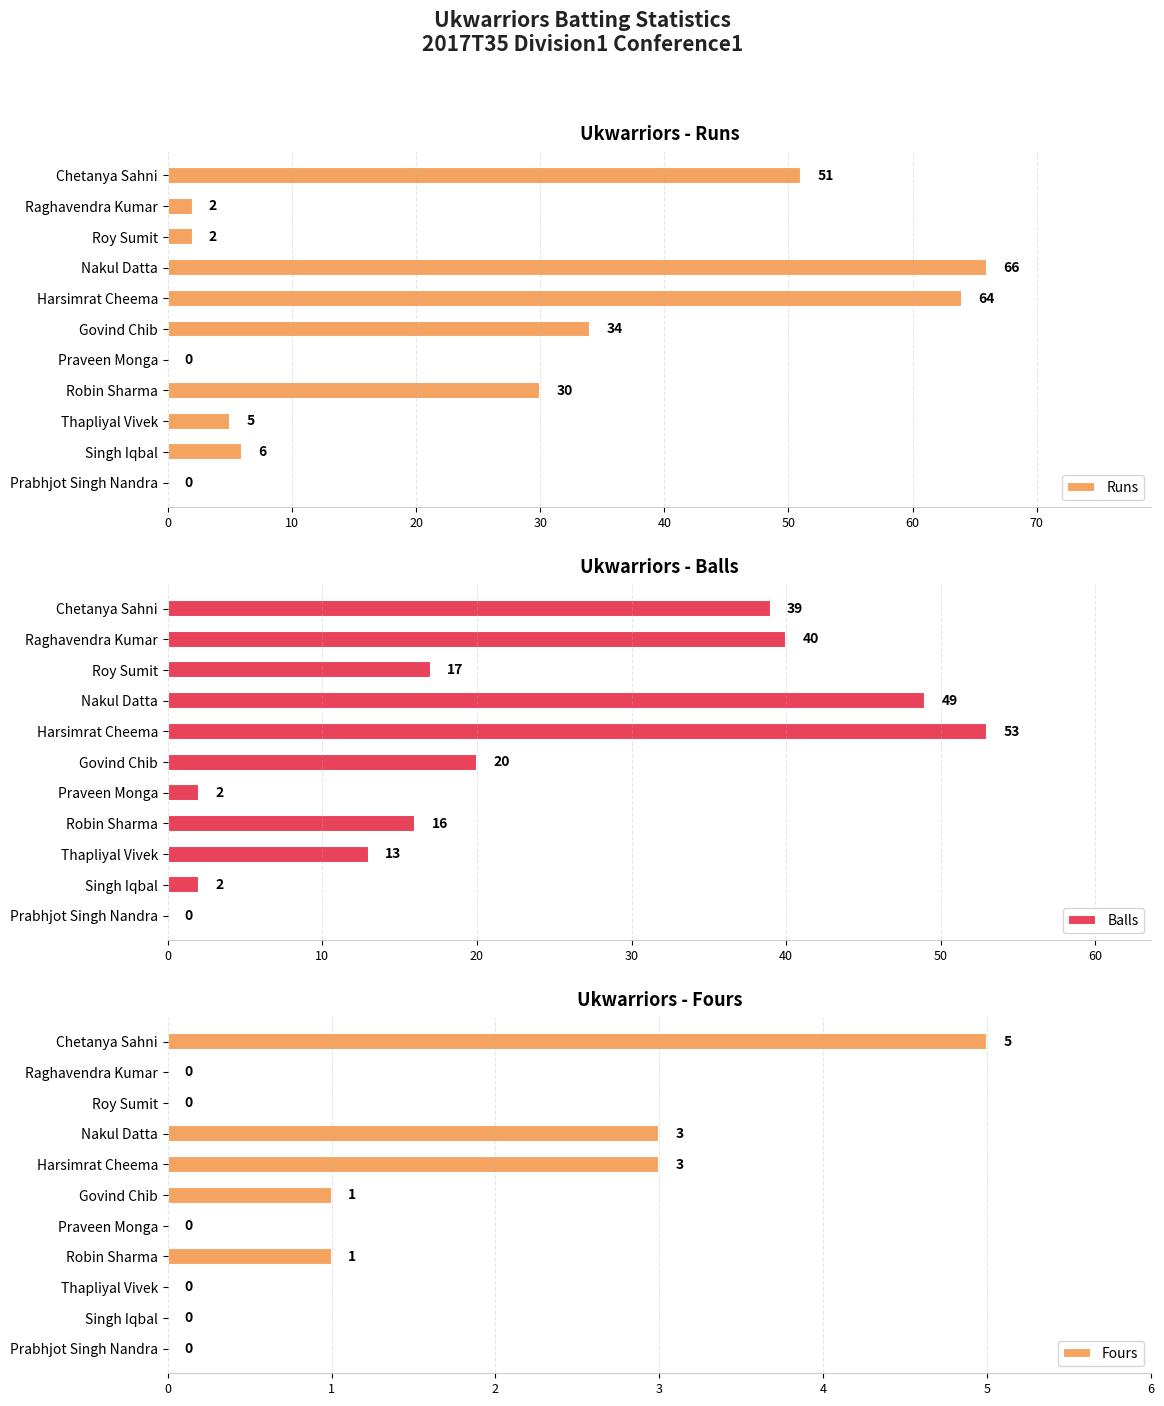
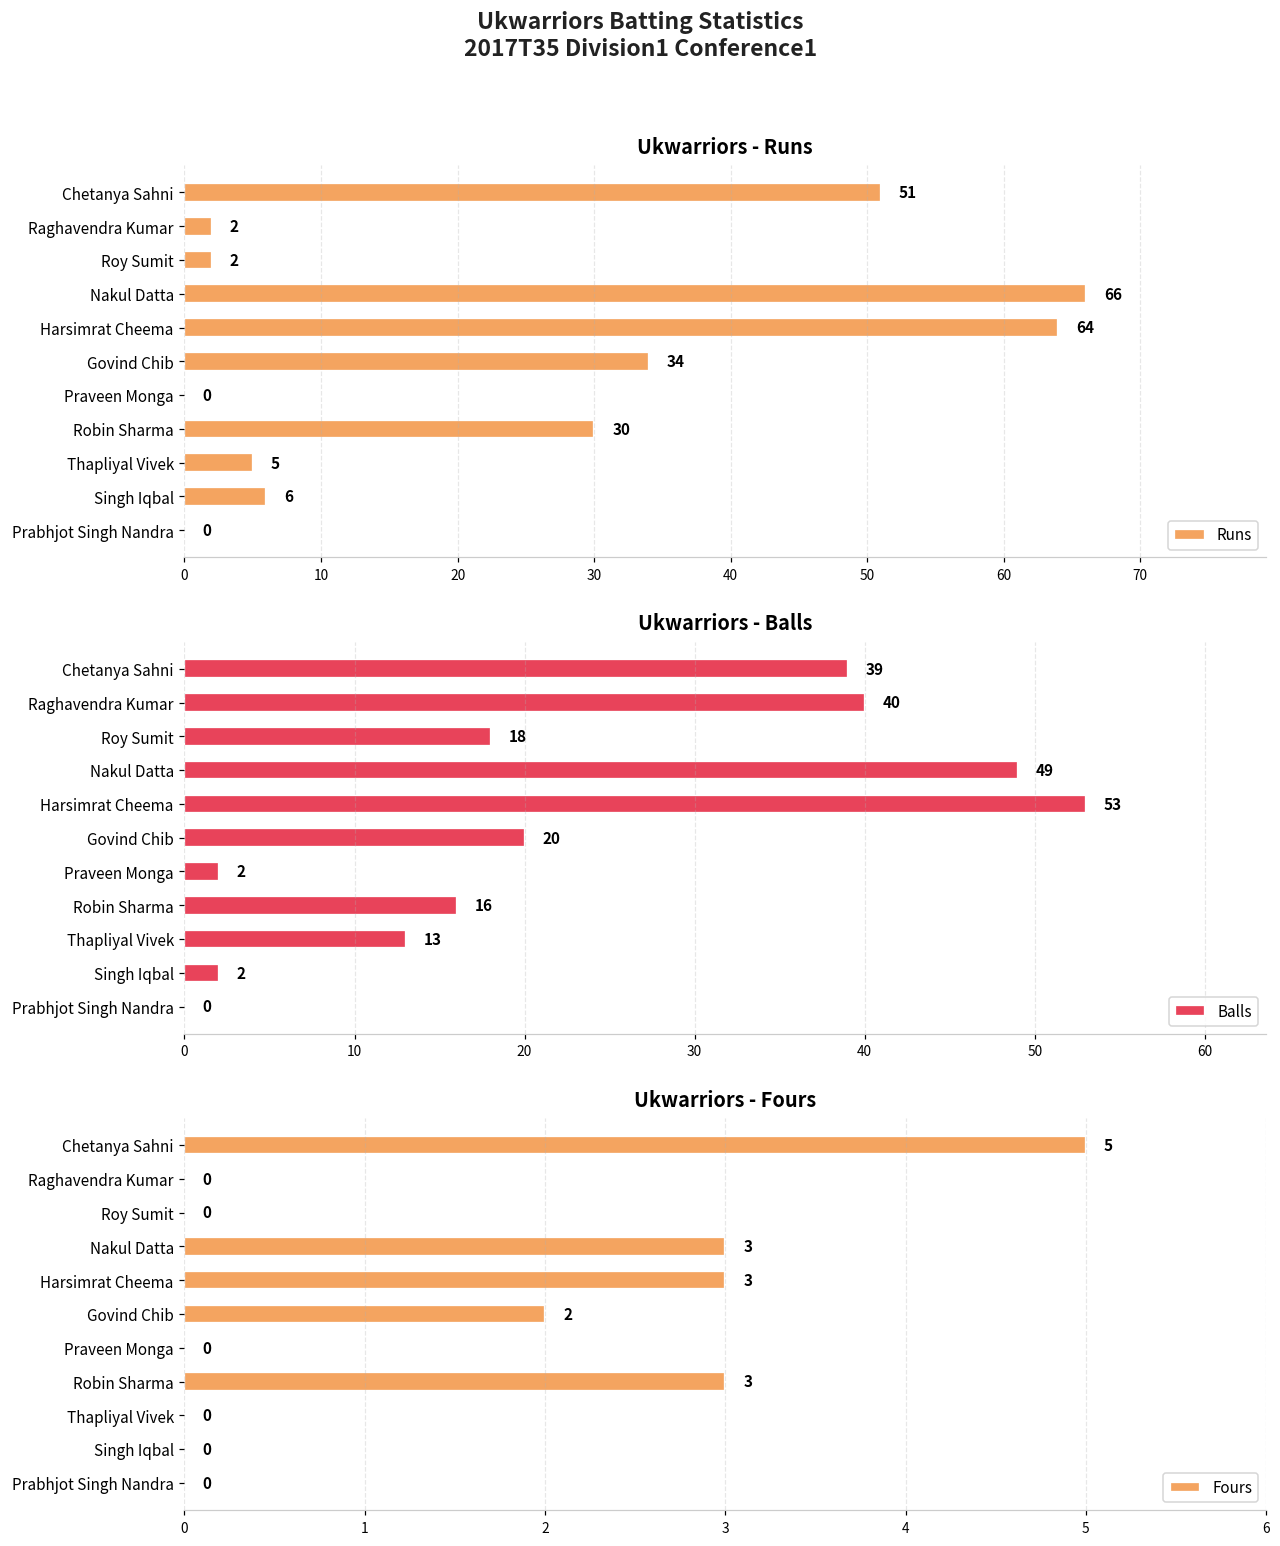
  {
    "Ukwarriors - Runs": {
      "Chetanya Sahni": 51,
      "Raghavendra Kumar": 2,
      "Roy Sumit": 2,
      "Nakul Datta": 66,
      "Harsimrat Cheema": 64,
      "Govind Chib": 34,
      "Praveen Monga": 0,
      "Robin Sharma": 30,
      "Thapliyal Vivek": 5,
      "Singh Iqbal": 6,
      "Prabhjot Singh Nandra": 0
    },
    "Ukwarriors - Balls": {
      "Chetanya Sahni": 39,
      "Raghavendra Kumar": 40,
-     "Roy Sumit": 17,
+     "Roy Sumit": 18,
      "Nakul Datta": 49,
      "Harsimrat Cheema": 53,
      "Govind Chib": 20,
      "Praveen Monga": 2,
      "Robin Sharma": 16,
      "Thapliyal Vivek": 13,
      "Singh Iqbal": 2,
      "Prabhjot Singh Nandra": 0
    },
    "Ukwarriors - Fours": {
      "Chetanya Sahni": 5,
      "Raghavendra Kumar": 0,
      "Roy Sumit": 0,
      "Nakul Datta": 3,
      "Harsimrat Cheema": 3,
-     "Govind Chib": 1,
+     "Govind Chib": 2,
      "Praveen Monga": 0,
-     "Robin Sharma": 1,
+     "Robin Sharma": 3,
      "Thapliyal Vivek": 0,
      "Singh Iqbal": 0,
      "Prabhjot Singh Nandra": 0
    }
  }
